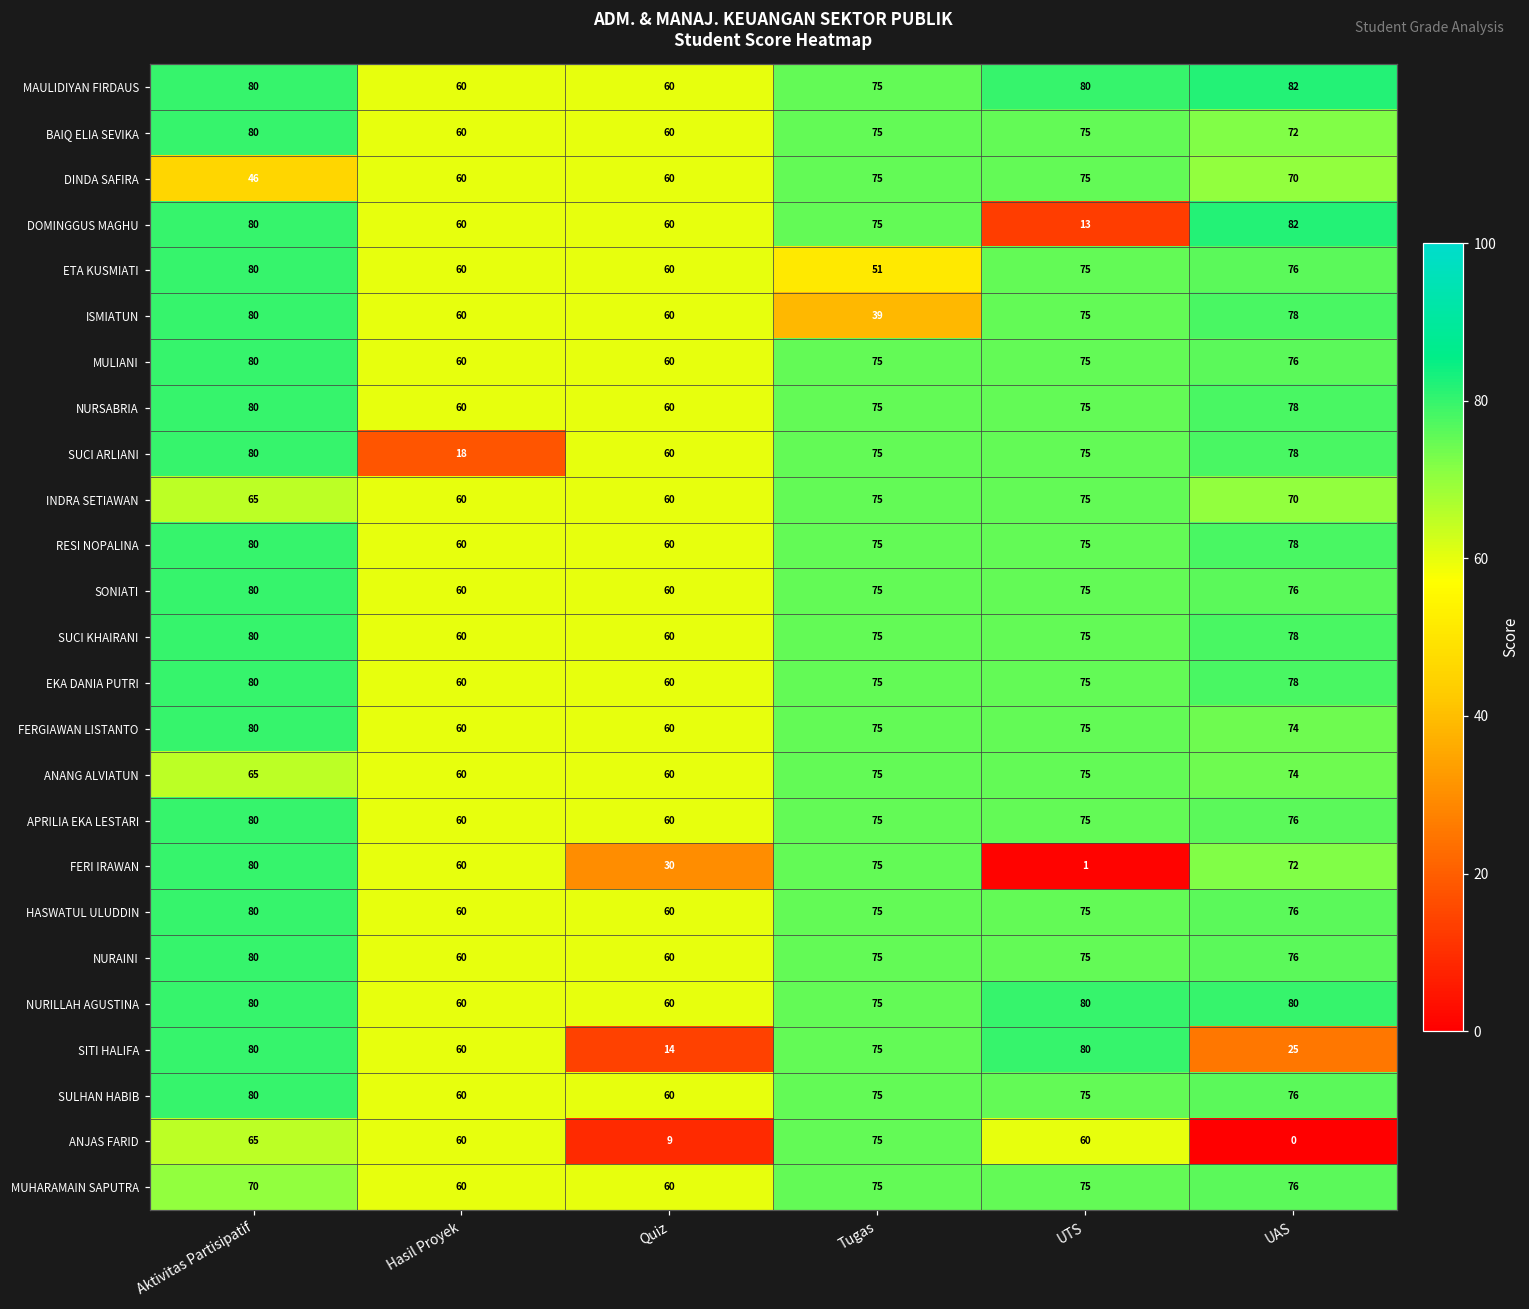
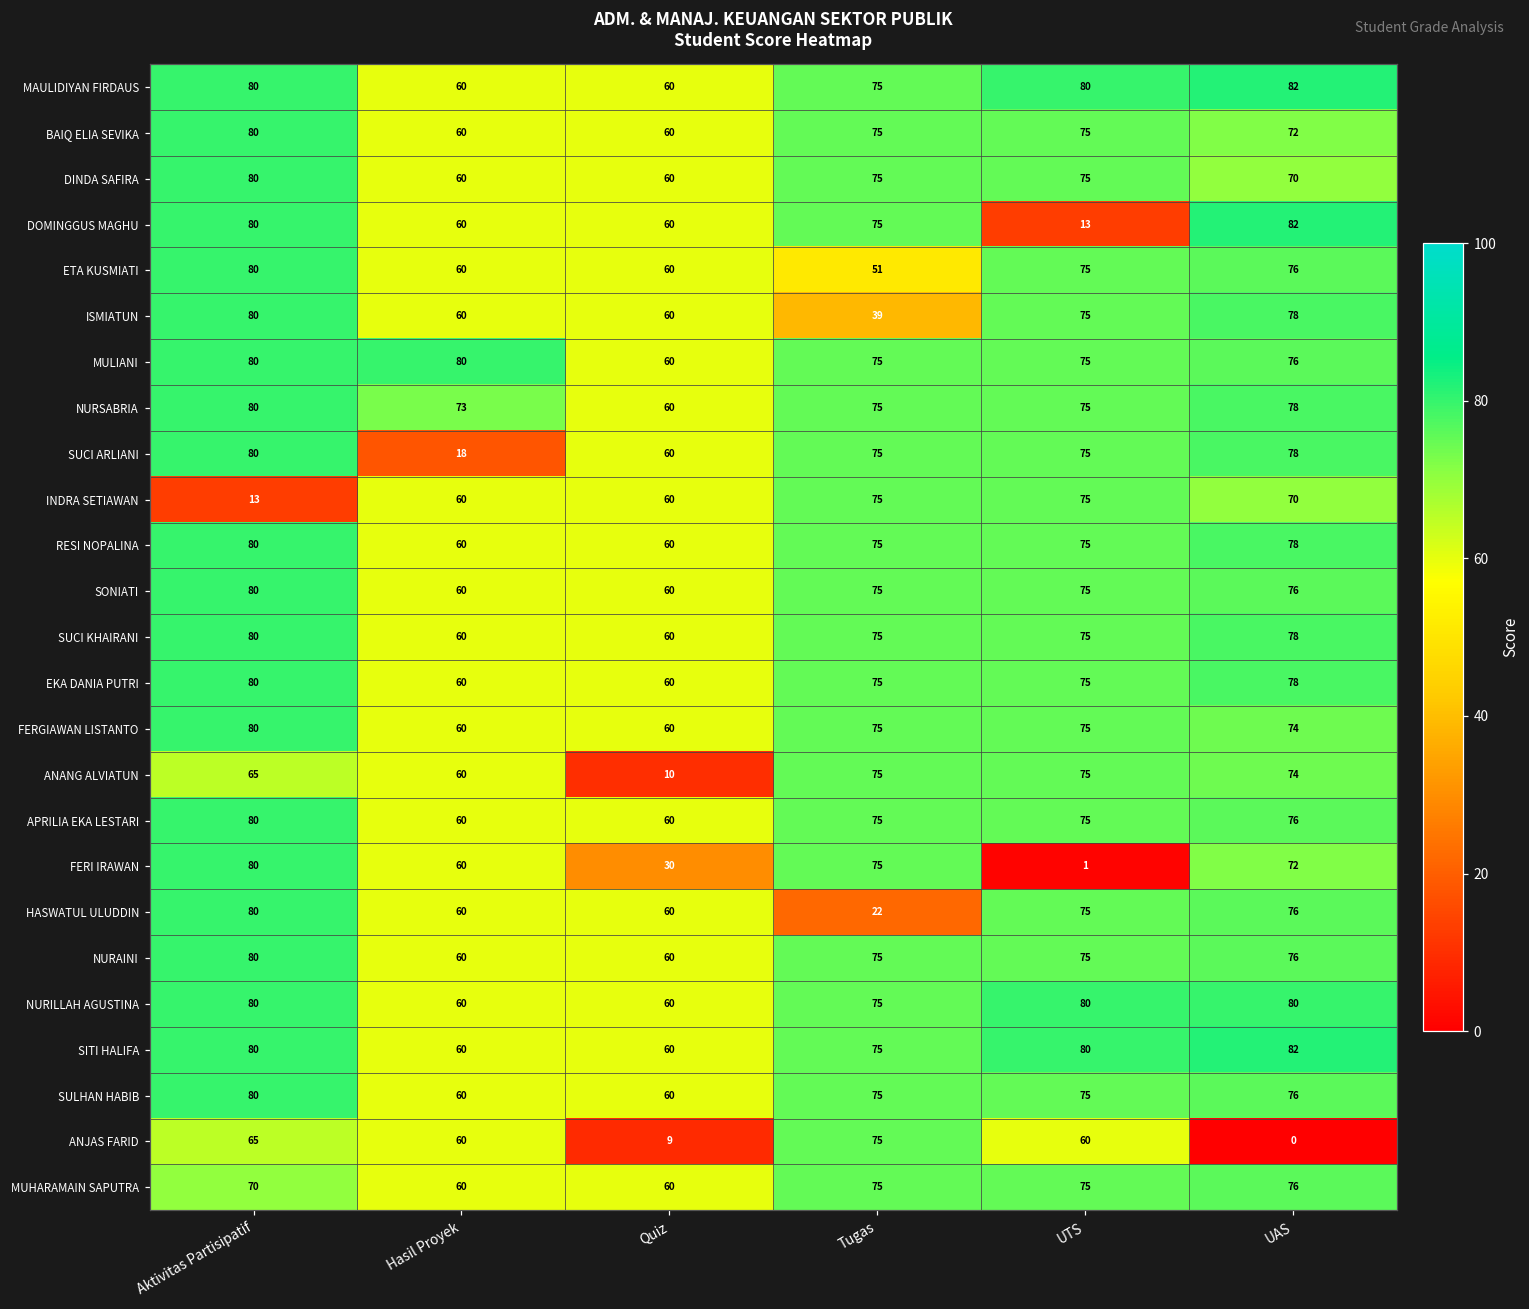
  {
    "MAULIDIYAN FIRDAUS": {
      "Aktivitas Partisipatif": 80,
      "Hasil Proyek": 60,
      "Quiz": 60,
      "Tugas": 75,
      "UTS": 80,
      "UAS": 82
    },
    "BAIQ ELIA SEVIKA": {
      "Aktivitas Partisipatif": 80,
      "Hasil Proyek": 60,
      "Quiz": 60,
      "Tugas": 75,
      "UTS": 75,
      "UAS": 72
    },
    "DINDA SAFIRA": {
-     "Aktivitas Partisipatif": 46,
+     "Aktivitas Partisipatif": 80,
      "Hasil Proyek": 60,
      "Quiz": 60,
      "Tugas": 75,
      "UTS": 75,
      "UAS": 70
    },
    "DOMINGGUS MAGHU": {
      "Aktivitas Partisipatif": 80,
      "Hasil Proyek": 60,
      "Quiz": 60,
      "Tugas": 75,
      "UTS": 13,
      "UAS": 82
    },
    "ETA KUSMIATI": {
      "Aktivitas Partisipatif": 80,
      "Hasil Proyek": 60,
      "Quiz": 60,
      "Tugas": 51,
      "UTS": 75,
      "UAS": 76
    },
    "ISMIATUN": {
      "Aktivitas Partisipatif": 80,
      "Hasil Proyek": 60,
      "Quiz": 60,
      "Tugas": 39,
      "UTS": 75,
      "UAS": 78
    },
    "MULIANI": {
      "Aktivitas Partisipatif": 80,
-     "Hasil Proyek": 60,
+     "Hasil Proyek": 80,
      "Quiz": 60,
      "Tugas": 75,
      "UTS": 75,
      "UAS": 76
    },
    "NURSABRIA": {
      "Aktivitas Partisipatif": 80,
-     "Hasil Proyek": 60,
+     "Hasil Proyek": 73,
      "Quiz": 60,
      "Tugas": 75,
      "UTS": 75,
      "UAS": 78
    },
    "SUCI ARLIANI": {
      "Aktivitas Partisipatif": 80,
      "Hasil Proyek": 18,
      "Quiz": 60,
      "Tugas": 75,
      "UTS": 75,
      "UAS": 78
    },
    "INDRA SETIAWAN": {
-     "Aktivitas Partisipatif": 65,
+     "Aktivitas Partisipatif": 13,
      "Hasil Proyek": 60,
      "Quiz": 60,
      "Tugas": 75,
      "UTS": 75,
      "UAS": 70
    },
    "RESI NOPALINA": {
      "Aktivitas Partisipatif": 80,
      "Hasil Proyek": 60,
      "Quiz": 60,
      "Tugas": 75,
      "UTS": 75,
      "UAS": 78
    },
    "SONIATI": {
      "Aktivitas Partisipatif": 80,
      "Hasil Proyek": 60,
      "Quiz": 60,
      "Tugas": 75,
      "UTS": 75,
      "UAS": 76
    },
    "SUCI KHAIRANI": {
      "Aktivitas Partisipatif": 80,
      "Hasil Proyek": 60,
      "Quiz": 60,
      "Tugas": 75,
      "UTS": 75,
      "UAS": 78
    },
    "EKA DANIA PUTRI": {
      "Aktivitas Partisipatif": 80,
      "Hasil Proyek": 60,
      "Quiz": 60,
      "Tugas": 75,
      "UTS": 75,
      "UAS": 78
    },
    "FERGIAWAN LISTANTO": {
      "Aktivitas Partisipatif": 80,
      "Hasil Proyek": 60,
      "Quiz": 60,
      "Tugas": 75,
      "UTS": 75,
      "UAS": 74
    },
    "ANANG ALVIATUN": {
      "Aktivitas Partisipatif": 65,
      "Hasil Proyek": 60,
-     "Quiz": 60,
+     "Quiz": 10,
      "Tugas": 75,
      "UTS": 75,
      "UAS": 74
    },
    "APRILIA EKA LESTARI": {
      "Aktivitas Partisipatif": 80,
      "Hasil Proyek": 60,
      "Quiz": 60,
      "Tugas": 75,
      "UTS": 75,
      "UAS": 76
    },
    "FERI IRAWAN": {
      "Aktivitas Partisipatif": 80,
      "Hasil Proyek": 60,
      "Quiz": 30,
      "Tugas": 75,
      "UTS": 1,
      "UAS": 72
    },
    "HASWATUL ULUDDIN": {
      "Aktivitas Partisipatif": 80,
      "Hasil Proyek": 60,
      "Quiz": 60,
-     "Tugas": 75,
+     "Tugas": 22,
      "UTS": 75,
      "UAS": 76
    },
    "NURAINI": {
      "Aktivitas Partisipatif": 80,
      "Hasil Proyek": 60,
      "Quiz": 60,
      "Tugas": 75,
      "UTS": 75,
      "UAS": 76
    },
    "NURILLAH AGUSTINA": {
      "Aktivitas Partisipatif": 80,
      "Hasil Proyek": 60,
      "Quiz": 60,
      "Tugas": 75,
      "UTS": 80,
      "UAS": 80
    },
    "SITI HALIFA": {
      "Aktivitas Partisipatif": 80,
      "Hasil Proyek": 60,
-     "Quiz": 14,
+     "Quiz": 60,
      "Tugas": 75,
      "UTS": 80,
-     "UAS": 25
+     "UAS": 82
    },
    "SULHAN HABIB": {
      "Aktivitas Partisipatif": 80,
      "Hasil Proyek": 60,
      "Quiz": 60,
      "Tugas": 75,
      "UTS": 75,
      "UAS": 76
    },
    "ANJAS FARID": {
      "Aktivitas Partisipatif": 65,
      "Hasil Proyek": 60,
      "Quiz": 9,
      "Tugas": 75,
      "UTS": 60,
      "UAS": 0
    },
    "MUHARAMAIN SAPUTRA": {
      "Aktivitas Partisipatif": 70,
      "Hasil Proyek": 60,
      "Quiz": 60,
      "Tugas": 75,
      "UTS": 75,
      "UAS": 76
    }
  }
